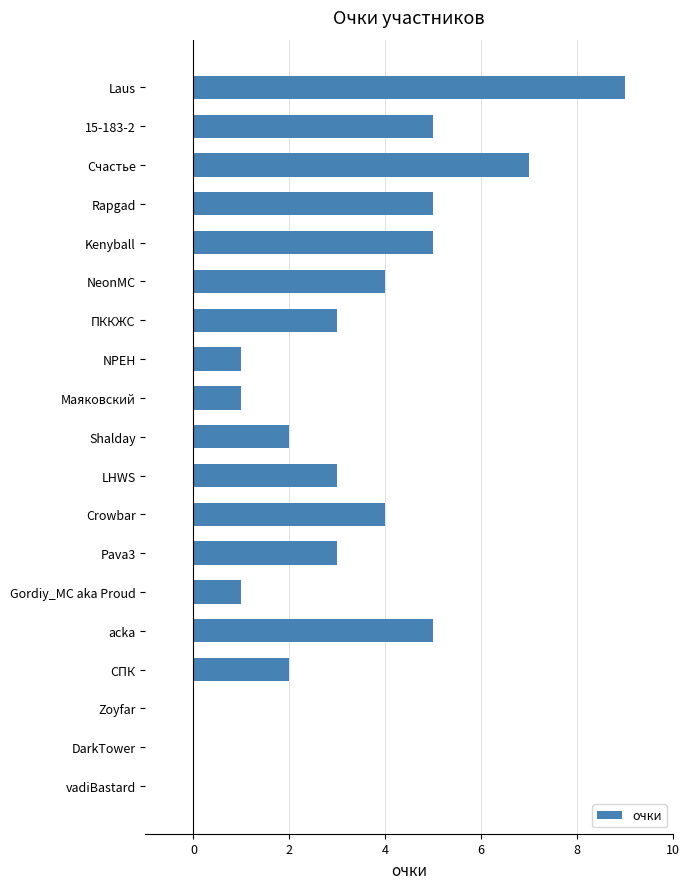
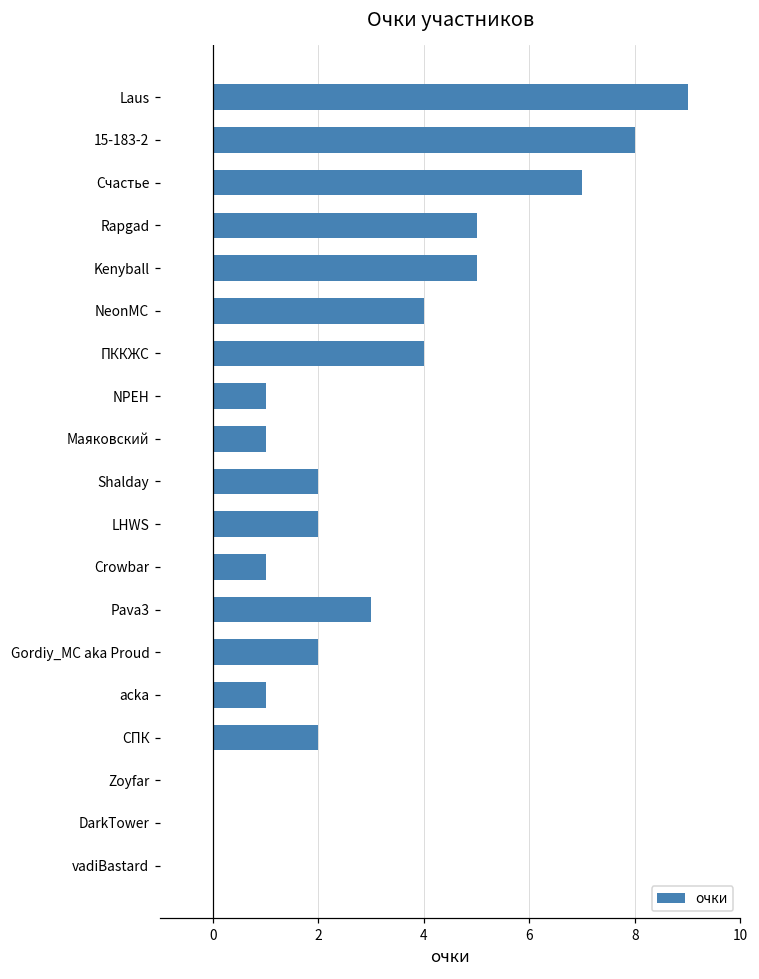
  {
    "Laus": 9,
-   "15-183-2": 5,
+   "15-183-2": 8,
    "Счастье": 7,
    "Rapgad": 5,
    "Kenyball": 5,
    "NeonMC": 4,
-   "ПККЖС": 3,
+   "ПККЖС": 4,
    "NPEH": 1,
    "Маяковский": 1,
    "Shalday": 2,
-   "LHWS": 3,
-   "Crowbar": 4,
+   "LHWS": 2,
+   "Crowbar": 1,
    "Pava3": 3,
-   "Gordiy_MC aka Proud": 1,
-   "acka": 5,
+   "Gordiy_MC aka Proud": 2,
+   "acka": 1,
    "СПК": 2,
    "Zoyfar": 0,
    "DarkTower": 0,
    "vadiBastard": 0
  }
